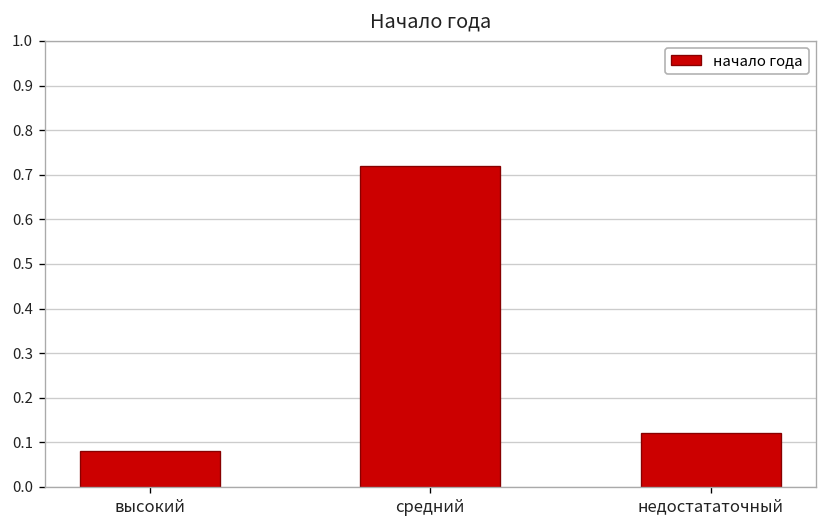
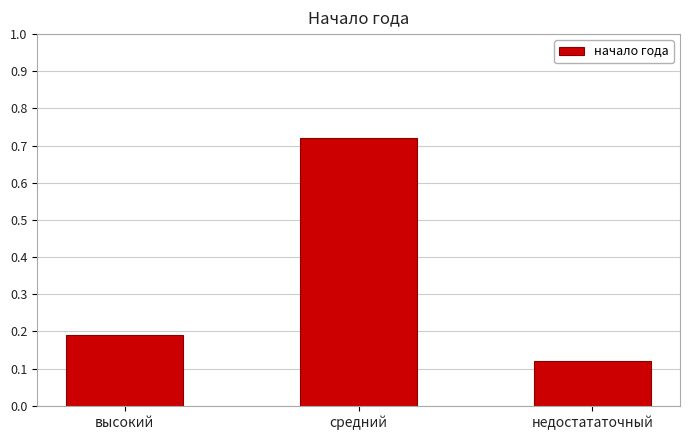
  {
-   "высокий": 0.08,
+   "высокий": 0.19,
    "средний": 0.72,
    "недостататочный": 0.12
  }
